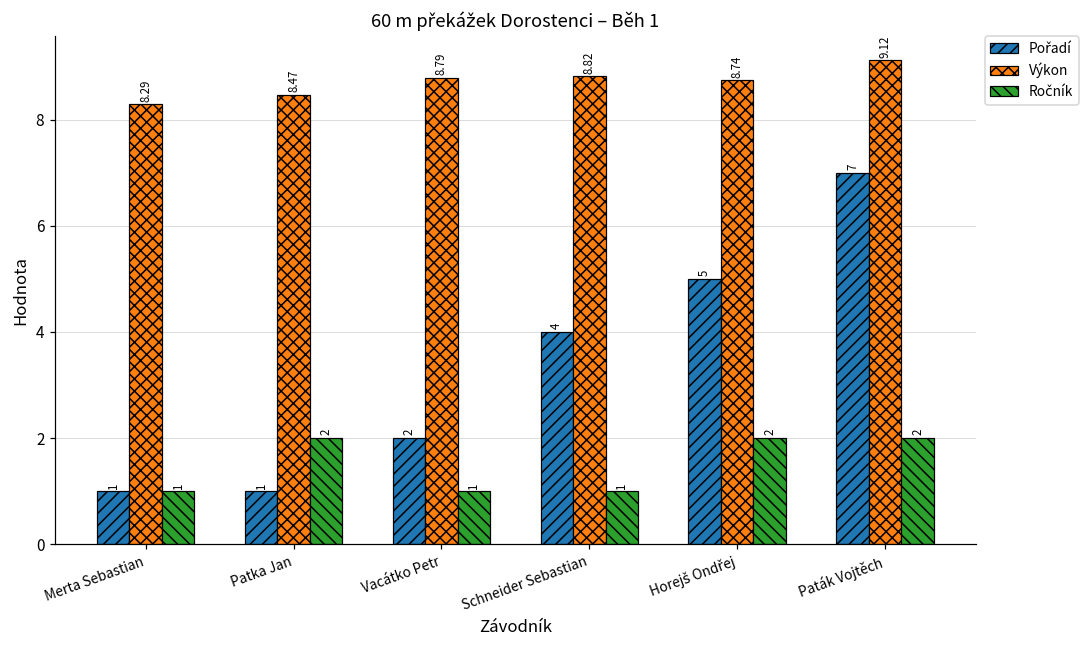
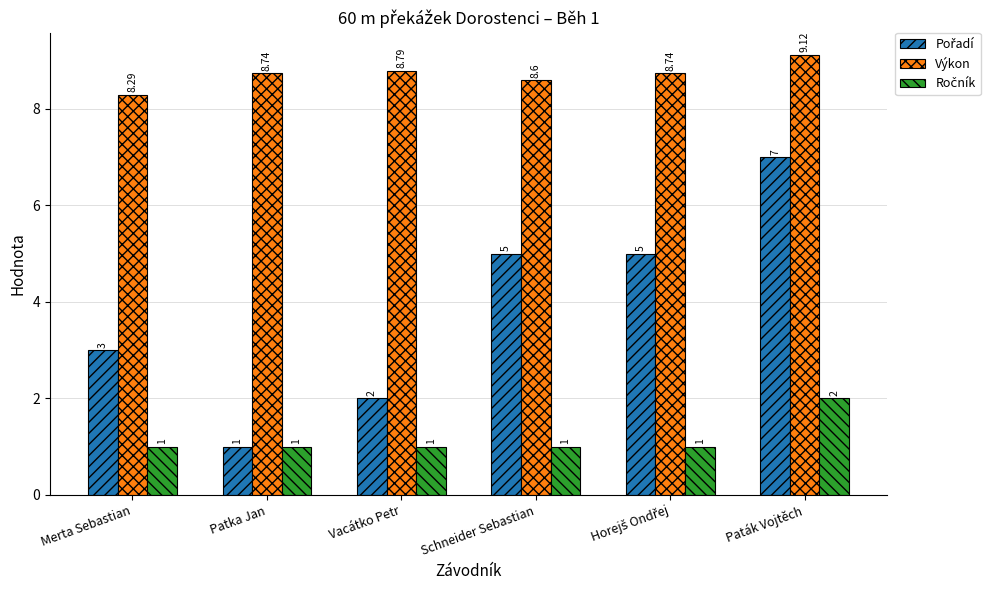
  {
    "Pořadí": {
-     "Merta Sebastian": 1,
+     "Merta Sebastian": 3,
      "Patka Jan": 1,
      "Vacátko Petr": 2,
-     "Schneider Sebastian": 4,
+     "Schneider Sebastian": 5,
      "Horejš Ondřej": 5,
      "Paták Vojtěch": 7
    },
    "Výkon": {
      "Merta Sebastian": 8.29,
-     "Patka Jan": 8.47,
+     "Patka Jan": 8.74,
      "Vacátko Petr": 8.79,
-     "Schneider Sebastian": 8.82,
+     "Schneider Sebastian": 8.6,
      "Horejš Ondřej": 8.74,
      "Paták Vojtěch": 9.12
    },
    "Ročník": {
      "Merta Sebastian": 1,
-     "Patka Jan": 2,
+     "Patka Jan": 1,
      "Vacátko Petr": 1,
      "Schneider Sebastian": 1,
-     "Horejš Ondřej": 2,
+     "Horejš Ondřej": 1,
      "Paták Vojtěch": 2
    }
  }
